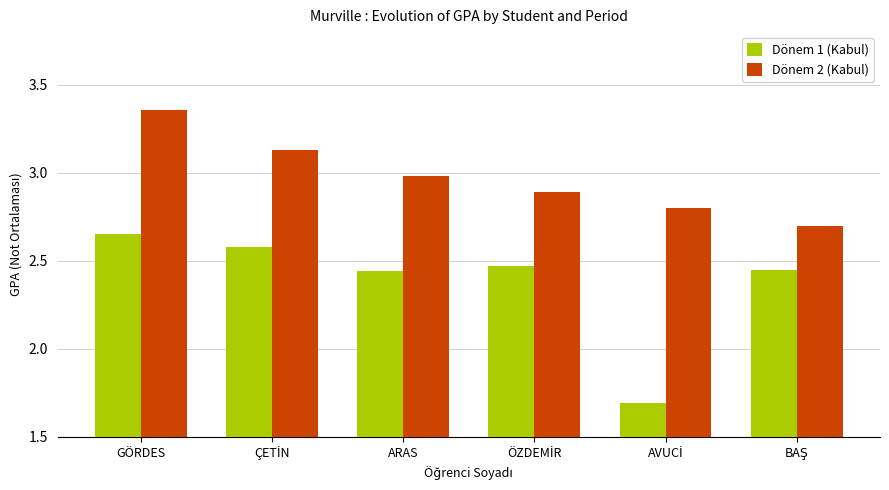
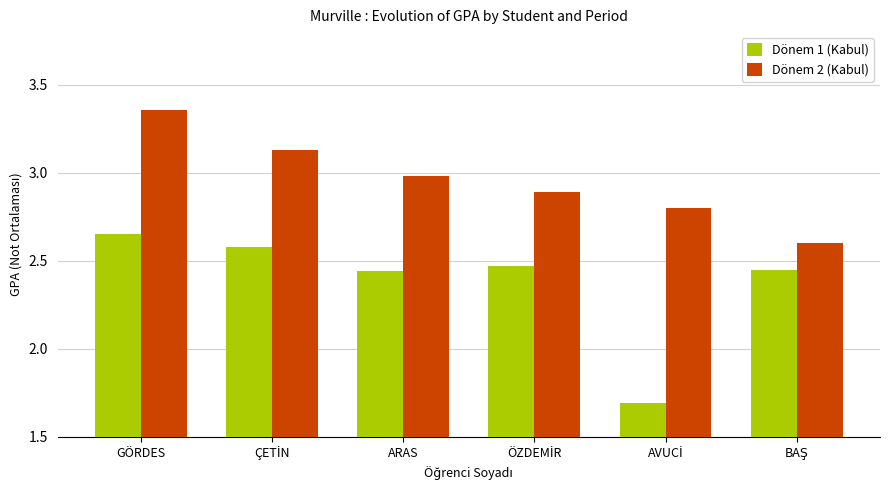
  {
    "Dönem 1 (Kabul)": {
      "GÖRDES": 2.65,
      "ÇETİN": 2.58,
      "ARAS": 2.44,
      "ÖZDEMİR": 2.47,
      "AVUCİ": 1.7,
      "BAŞ": 2.45
    },
    "Dönem 2 (Kabul)": {
      "GÖRDES": 3.36,
      "ÇETİN": 3.13,
      "ARAS": 2.98,
      "ÖZDEMİR": 2.9,
      "AVUCİ": 2.8,
-     "BAŞ": 2.7
+     "BAŞ": 2.6
    }
  }
